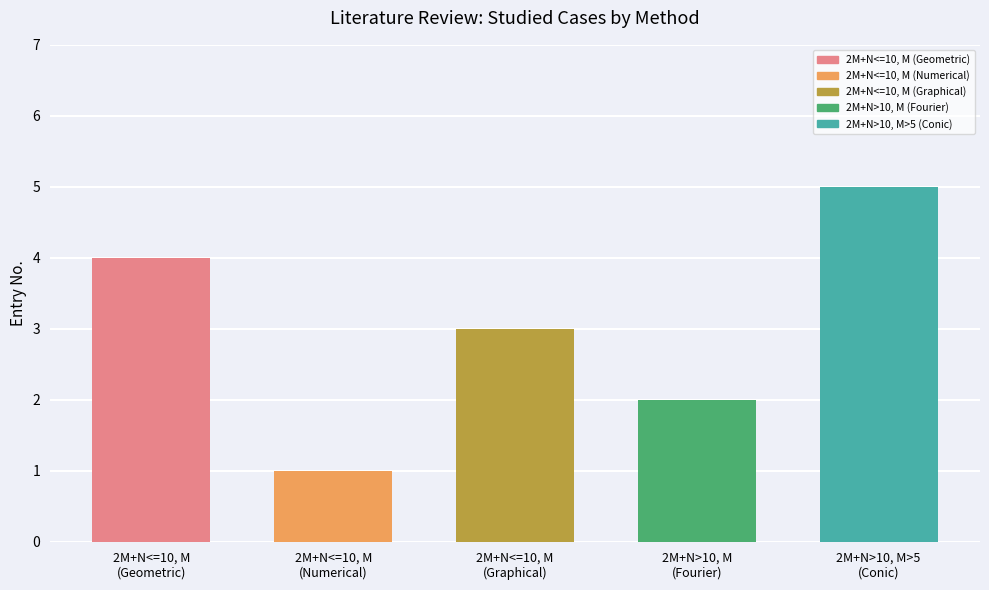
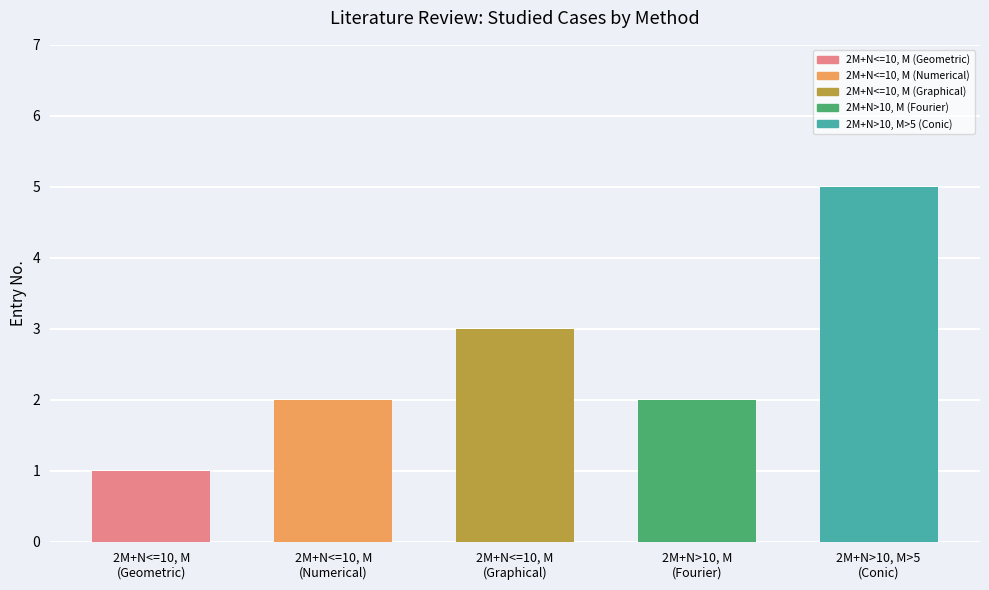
  {
-   "2M+N<=10, M (Geometric)": 4,
-   "2M+N<=10, M (Numerical)": 1,
+   "2M+N<=10, M (Geometric)": 1,
+   "2M+N<=10, M (Numerical)": 2,
    "2M+N<=10, M (Graphical)": 3,
    "2M+N>10, M (Fourier)": 2,
    "2M+N>10, M>5 (Conic)": 5
  }
